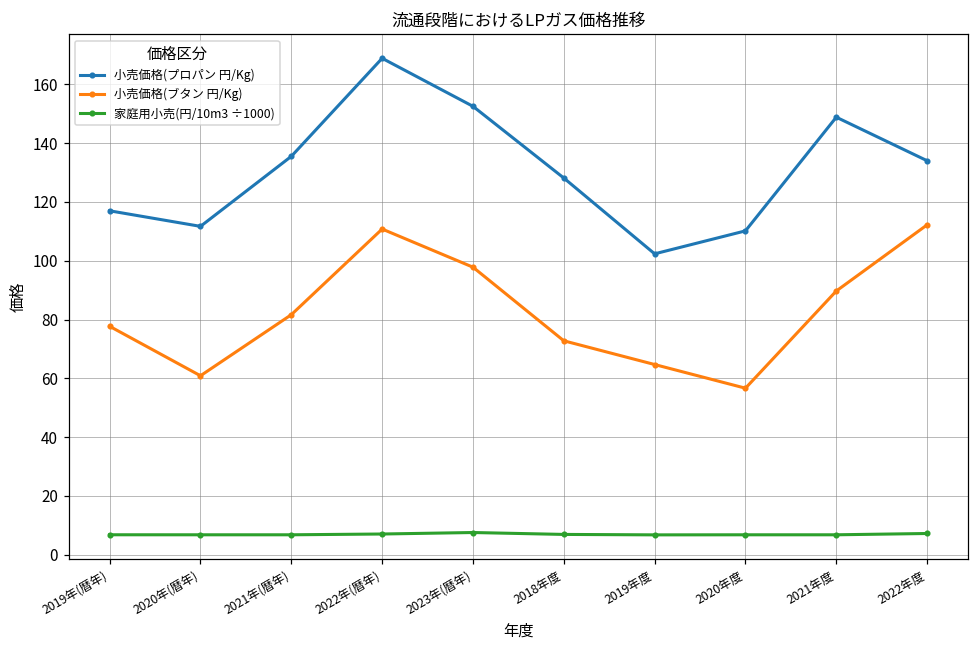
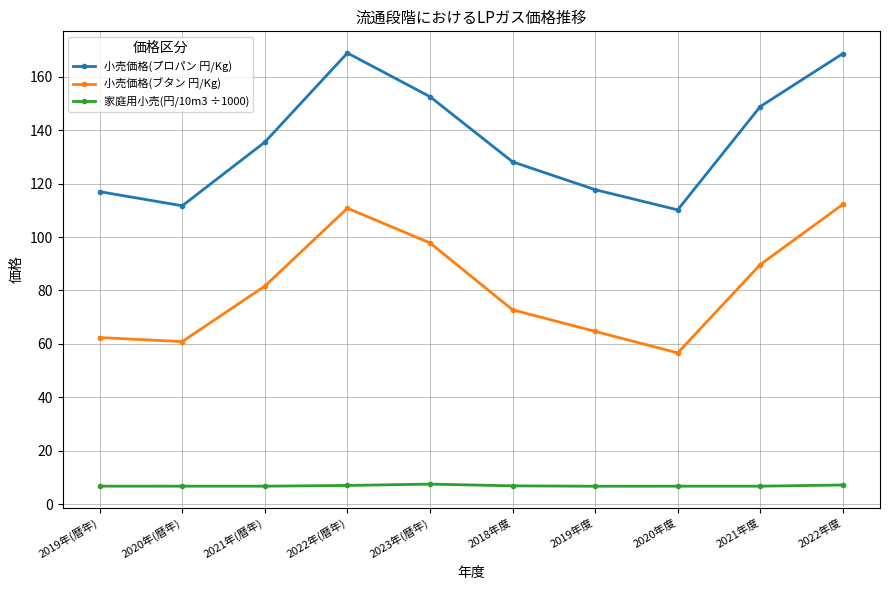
  {
    "小売価格(プロパン 円/Kg)": {
      "2019年(暦年)": 117,
      "2020年(暦年)": 112,
      "2021年(暦年)": 135,
      "2022年(暦年)": 169,
      "2023年(暦年)": 153,
      "2018年度": 128,
-     "2019年度": 102,
+     "2019年度": 118,
      "2020年度": 110,
      "2021年度": 149,
-     "2022年度": 134
+     "2022年度": 169
    },
    "小売価格(ブタン 円/Kg)": {
-     "2019年(暦年)": 78,
+     "2019年(暦年)": 62,
      "2020年(暦年)": 61,
      "2021年(暦年)": 82,
      "2022年(暦年)": 111,
      "2023年(暦年)": 98,
      "2018年度": 73,
      "2019年度": 65,
      "2020年度": 57,
      "2021年度": 90,
      "2022年度": 112
    },
    "家庭用小売(円/10m3 ÷1000)": {
      "2019年(暦年)": 7,
      "2020年(暦年)": 7,
      "2021年(暦年)": 7,
      "2022年(暦年)": 7,
      "2023年(暦年)": 8,
      "2018年度": 7,
      "2019年度": 7,
      "2020年度": 7,
      "2021年度": 7,
      "2022年度": 7
    }
  }
